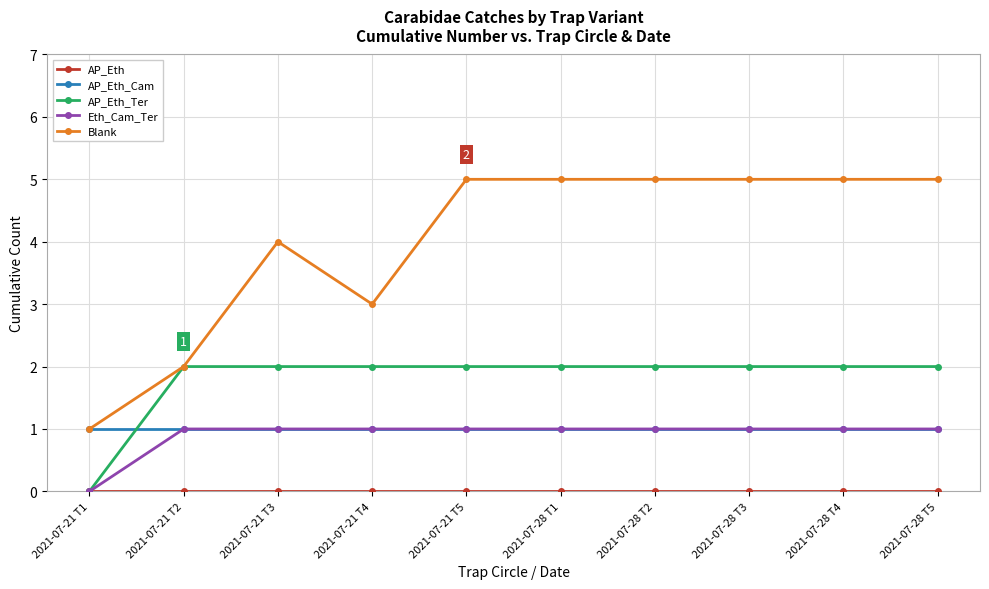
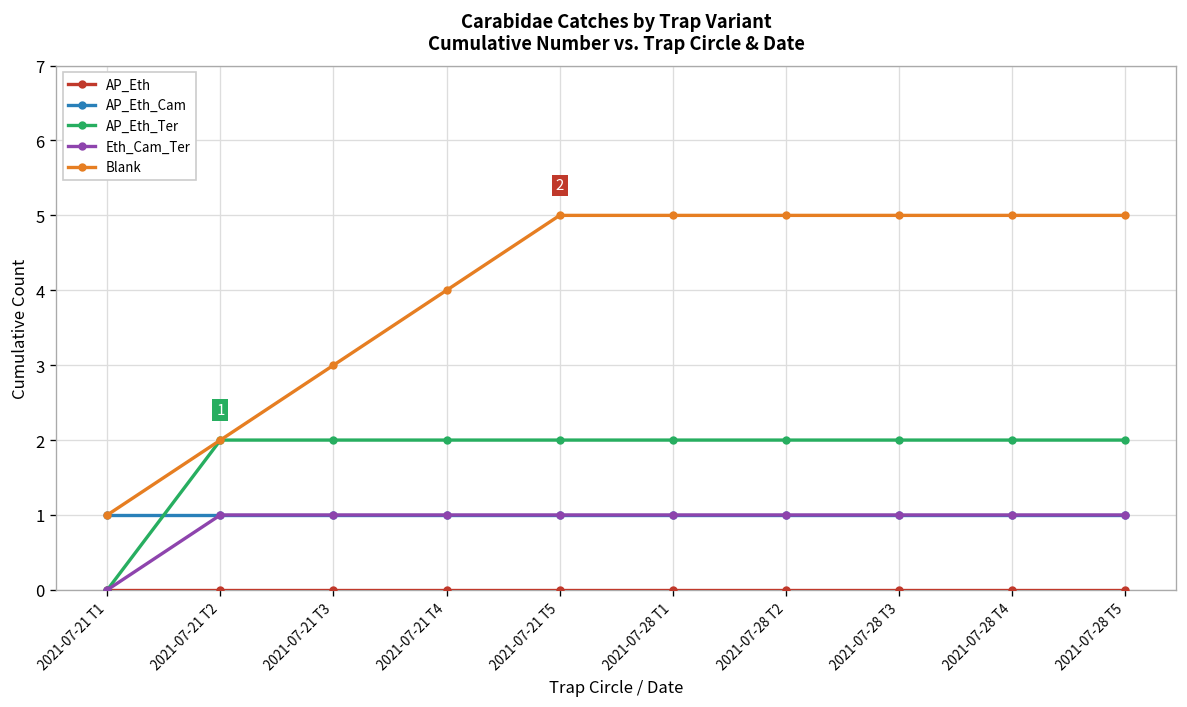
  {
    "AP_Eth": {
      "2021-07-21 T2": 0,
      "2021-07-21 T3": 0,
      "2021-07-21 T4": 0,
      "2021-07-21 T5": 0,
      "2021-07-28 T1": 0,
      "2021-07-28 T2": 0,
      "2021-07-28 T3": 0,
      "2021-07-28 T4": 0,
      "2021-07-28 T5": 0
    },
    "AP_Eth_Ter": {
      "2021-07-21 T3": 2,
      "2021-07-21 T4": 2,
      "2021-07-21 T5": 2,
      "2021-07-28 T1": 2,
      "2021-07-28 T2": 2,
      "2021-07-28 T3": 2,
      "2021-07-28 T4": 2,
      "2021-07-28 T5": 2
    },
    "Blank": {
-     "2021-07-21 T3": 4,
-     "2021-07-21 T4": 3,
+     "2021-07-21 T3": 3,
+     "2021-07-21 T4": 4,
      "2021-07-28 T1": 5,
      "2021-07-28 T2": 5,
      "2021-07-28 T3": 5,
      "2021-07-28 T4": 5,
      "2021-07-28 T5": 5
    }
  }
